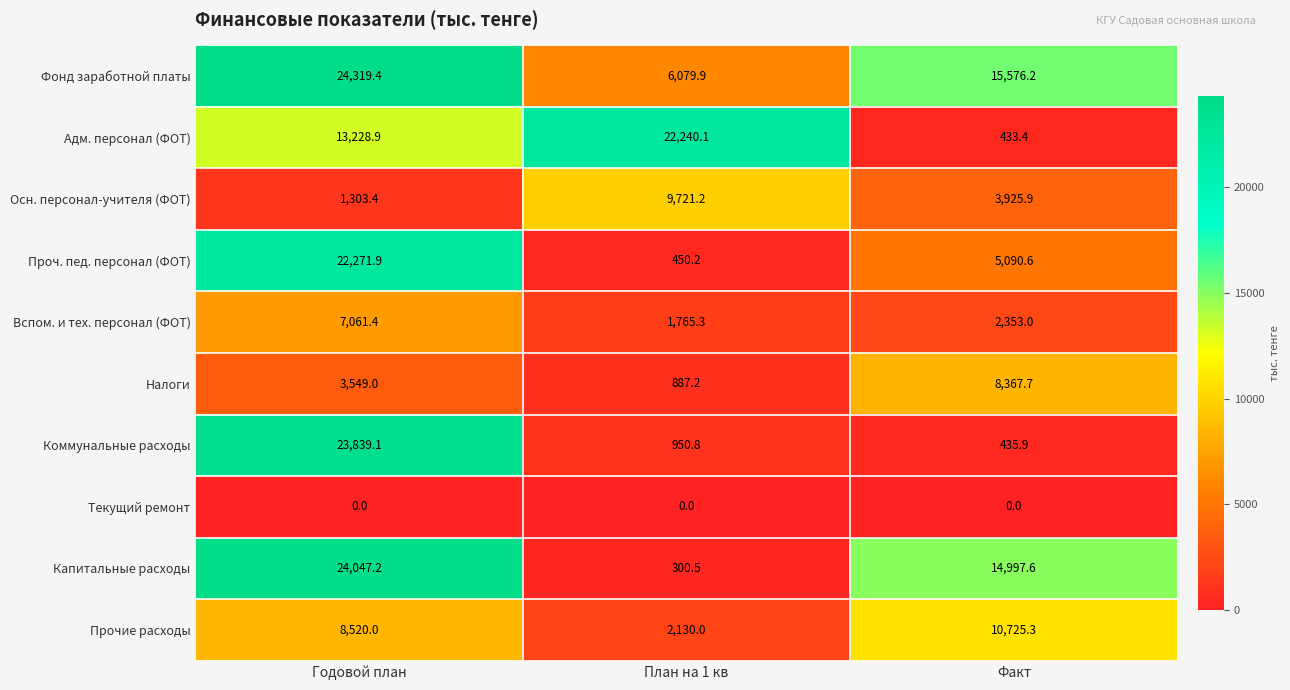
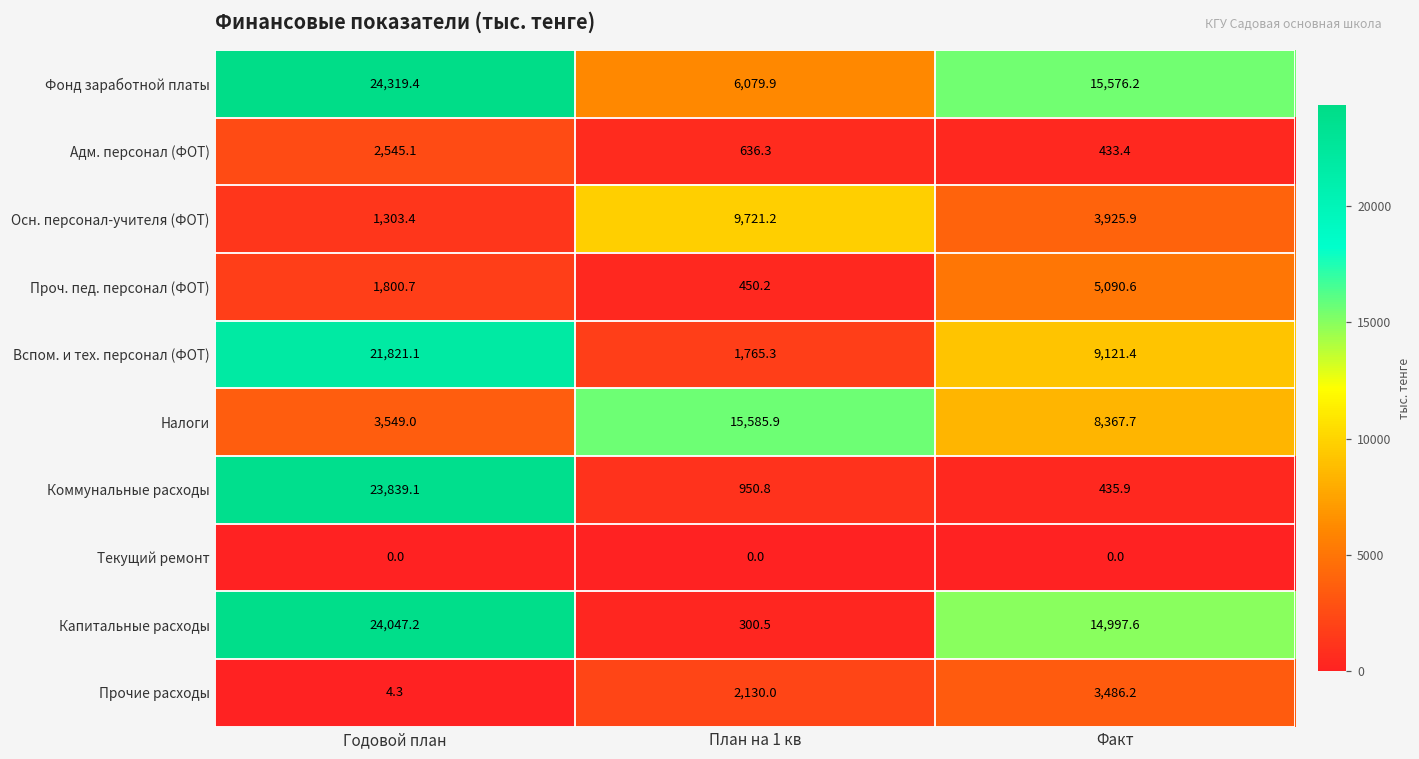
  {
    "Фонд заработной платы": {
      "Годовой план": "24,319.4",
      "План на 1 кв": "6,079.9",
      "Факт": "15,576.2"
    },
    "Адм. персонал (ФОТ)": {
-     "Годовой план": "13,228.9",
-     "План на 1 кв": "22,240.1",
+     "Годовой план": "2,545.1",
+     "План на 1 кв": "636.3",
      "Факт": "433.4"
    },
    "Осн. персонал-учителя (ФОТ)": {
      "Годовой план": "1,303.4",
      "План на 1 кв": "9,721.2",
      "Факт": "3,925.9"
    },
    "Проч. пед. персонал (ФОТ)": {
-     "Годовой план": "22,271.9",
+     "Годовой план": "1,800.7",
      "План на 1 кв": "450.2",
      "Факт": "5,090.6"
    },
    "Вспом. и тех. персонал (ФОТ)": {
-     "Годовой план": "7,061.4",
+     "Годовой план": "21,821.1",
      "План на 1 кв": "1,765.3",
-     "Факт": "2,353.0"
+     "Факт": "9,121.4"
    },
    "Налоги": {
      "Годовой план": "3,549.0",
-     "План на 1 кв": "887.2",
+     "План на 1 кв": "15,585.9",
      "Факт": "8,367.7"
    },
    "Коммунальные расходы": {
      "Годовой план": "23,839.1",
      "План на 1 кв": "950.8",
      "Факт": "435.9"
    },
    "Текущий ремонт": {
      "Годовой план": "0.0",
      "План на 1 кв": "0.0",
      "Факт": "0.0"
    },
    "Капитальные расходы": {
      "Годовой план": "24,047.2",
      "План на 1 кв": "300.5",
      "Факт": "14,997.6"
    },
    "Прочие расходы": {
-     "Годовой план": "8,520.0",
+     "Годовой план": "4.3",
      "План на 1 кв": "2,130.0",
-     "Факт": "10,725.3"
+     "Факт": "3,486.2"
    }
  }
